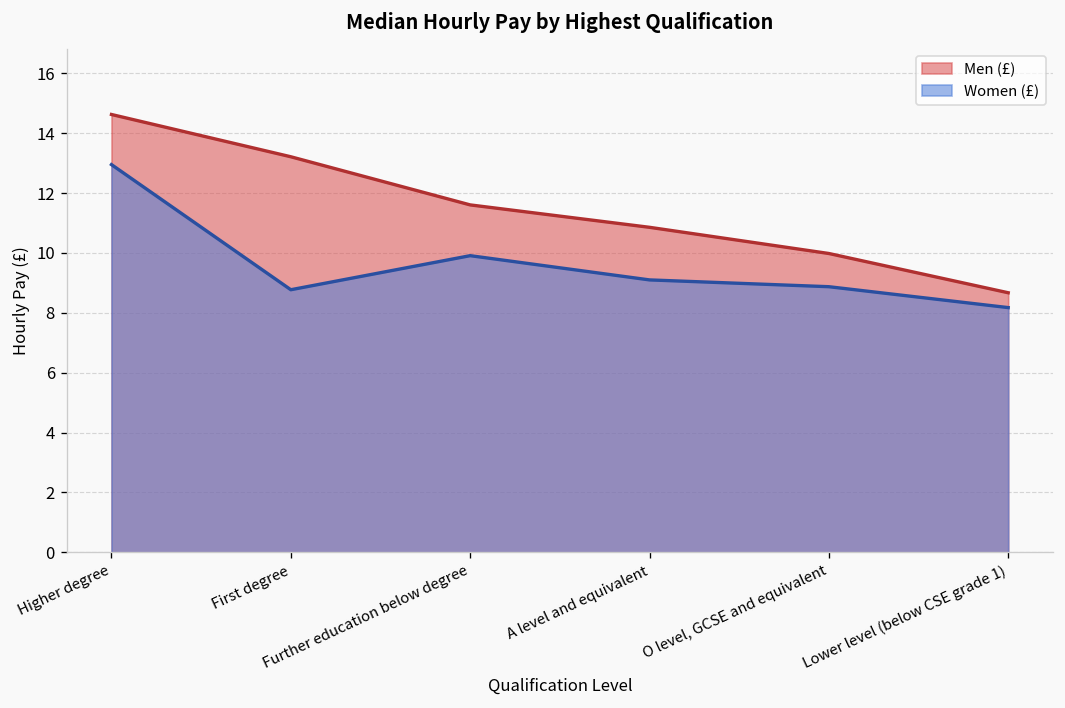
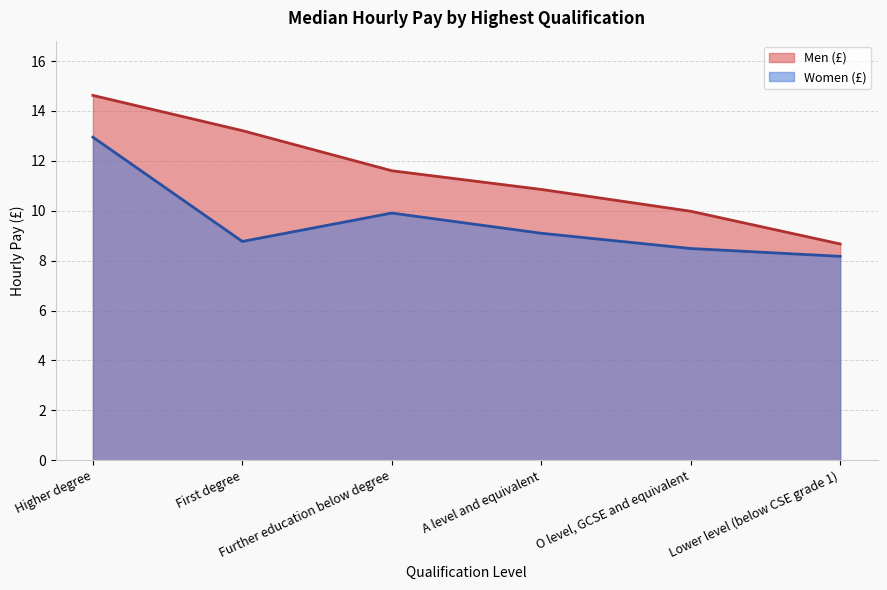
  {
    "Men (£)": {
      "Higher degree": 14.6,
      "First degree": 13.2,
      "Further education below degree": 11.6,
      "A level and equivalent": 10.9,
      "O level, GCSE and equivalent": 10.0,
      "Lower level (below CSE grade 1)": 8.7
    },
    "Women (£)": {
      "Higher degree": 13.0,
      "First degree": 8.8,
      "Further education below degree": 9.9,
      "A level and equivalent": 9.1,
-     "O level, GCSE and equivalent": 8.9,
+     "O level, GCSE and equivalent": 8.5,
      "Lower level (below CSE grade 1)": 8.2
    }
  }
